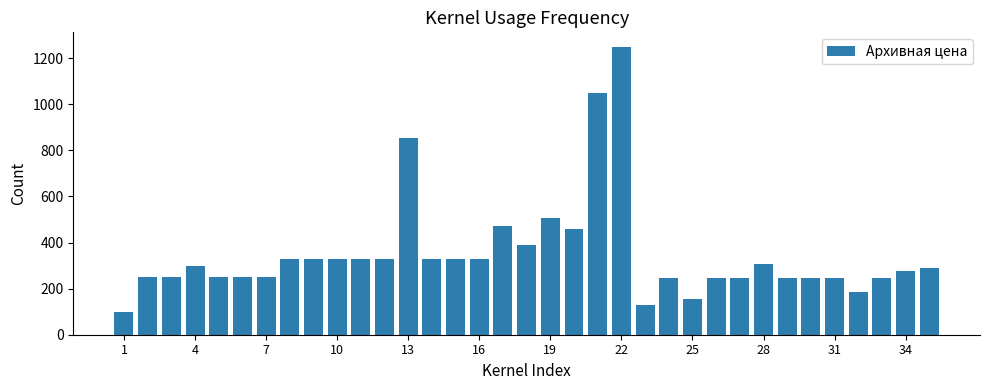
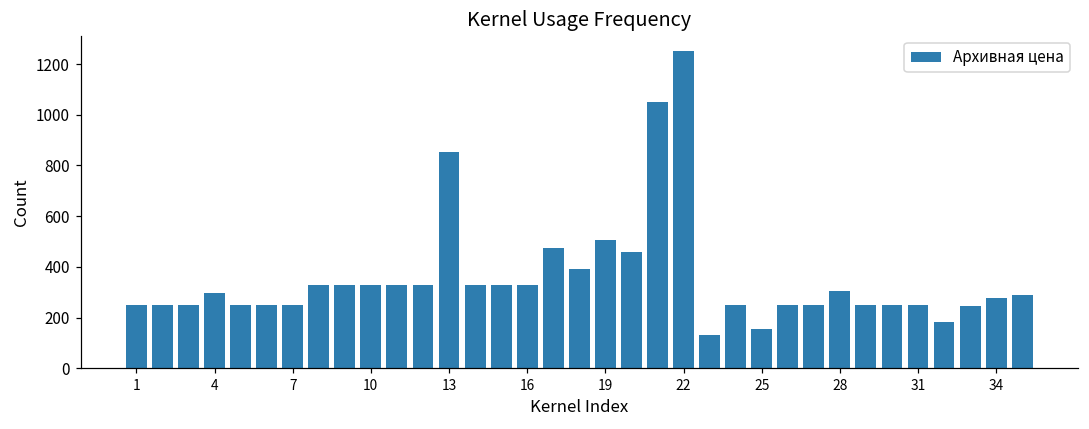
  {
-   "1": 100,
+   "1": 250,
    "4": 300,
    "7": 250,
    "10": 330,
    "13": 850,
    "16": 330,
    "19": 510,
    "22": 1250,
    "25": 150,
    "28": 310,
    "31": 250,
    "34": 280
  }
